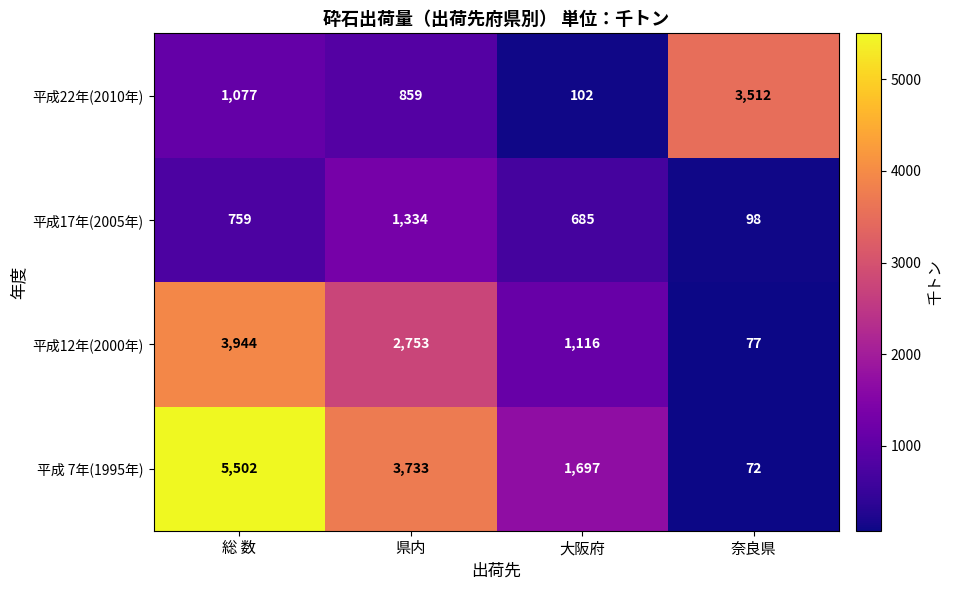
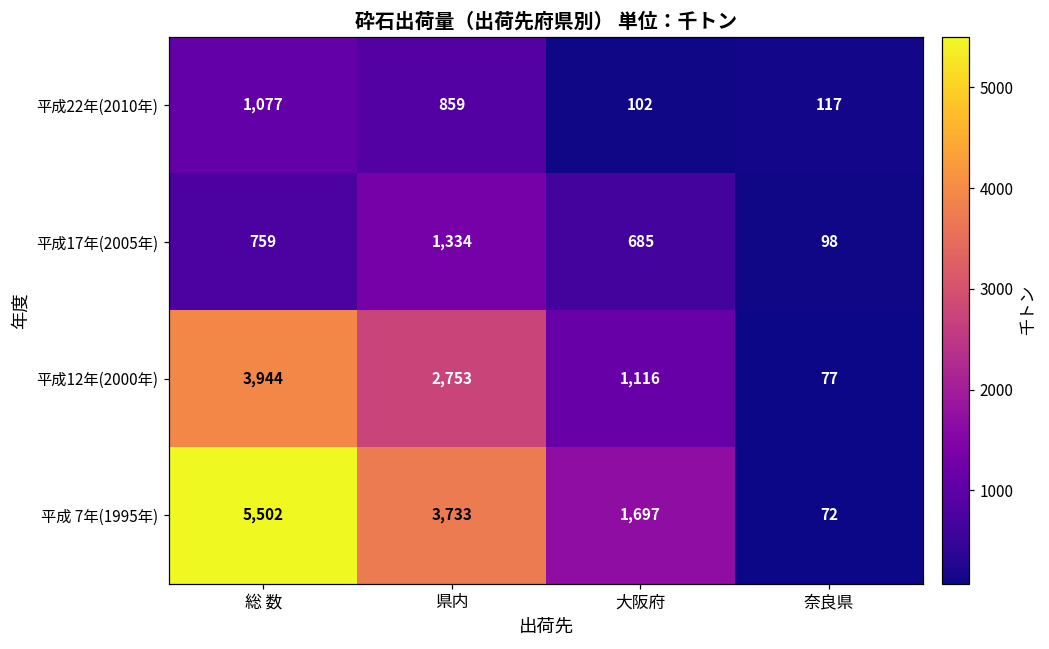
  {
    "平成22年(2010年)": {
      "総 数": "1,077",
      "県内": "859",
      "大阪府": "102",
-     "奈良県": "3,512"
+     "奈良県": "117"
    },
    "平成17年(2005年)": {
      "総 数": "759",
      "県内": "1,334",
      "大阪府": "685",
      "奈良県": "98"
    },
    "平成12年(2000年)": {
      "総 数": "3,944",
      "県内": "2,753",
      "大阪府": "1,116",
      "奈良県": "77"
    },
    "平成 7年(1995年)": {
      "総 数": "5,502",
      "県内": "3,733",
      "大阪府": "1,697",
      "奈良県": "72"
    }
  }
